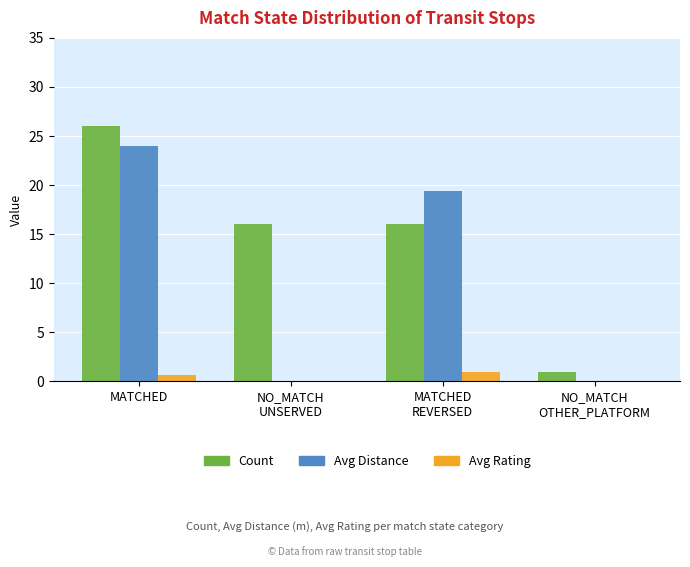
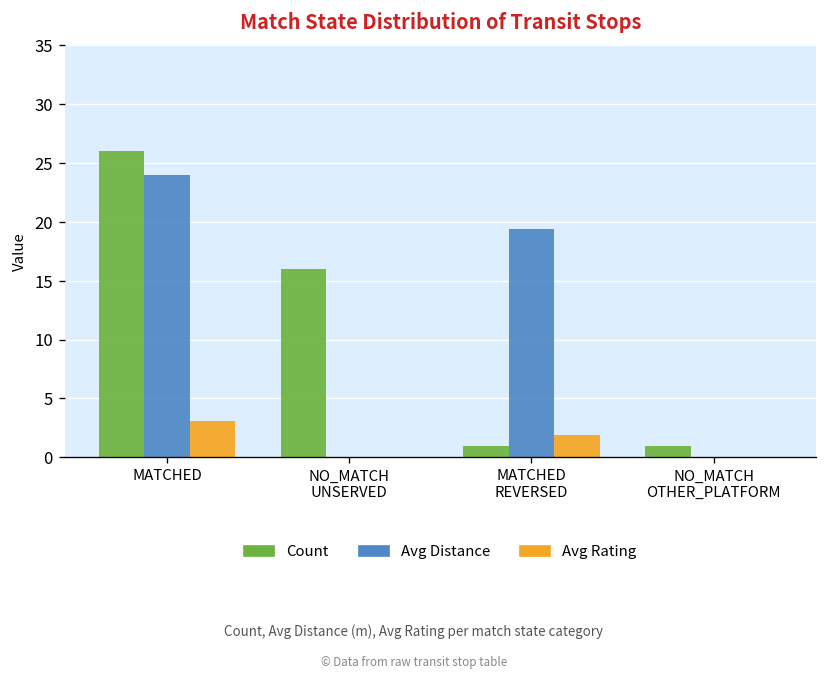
  {
    "Count": {
      "MATCHED": 26,
      "NO_MATCH UNSERVED": 16,
-     "MATCHED REVERSED": 16,
+     "MATCHED REVERSED": 1,
      "NO_MATCH OTHER_PLATFORM": 1
    },
    "Avg Distance": {
      "MATCHED": 24,
      "NO_MATCH UNSERVED": 0,
      "MATCHED REVERSED": 19,
      "NO_MATCH OTHER_PLATFORM": 0
    },
    "Avg Rating": {
-     "MATCHED": 1,
+     "MATCHED": 3,
      "NO_MATCH UNSERVED": 0,
-     "MATCHED REVERSED": 1,
+     "MATCHED REVERSED": 2,
      "NO_MATCH OTHER_PLATFORM": 0
    }
  }
